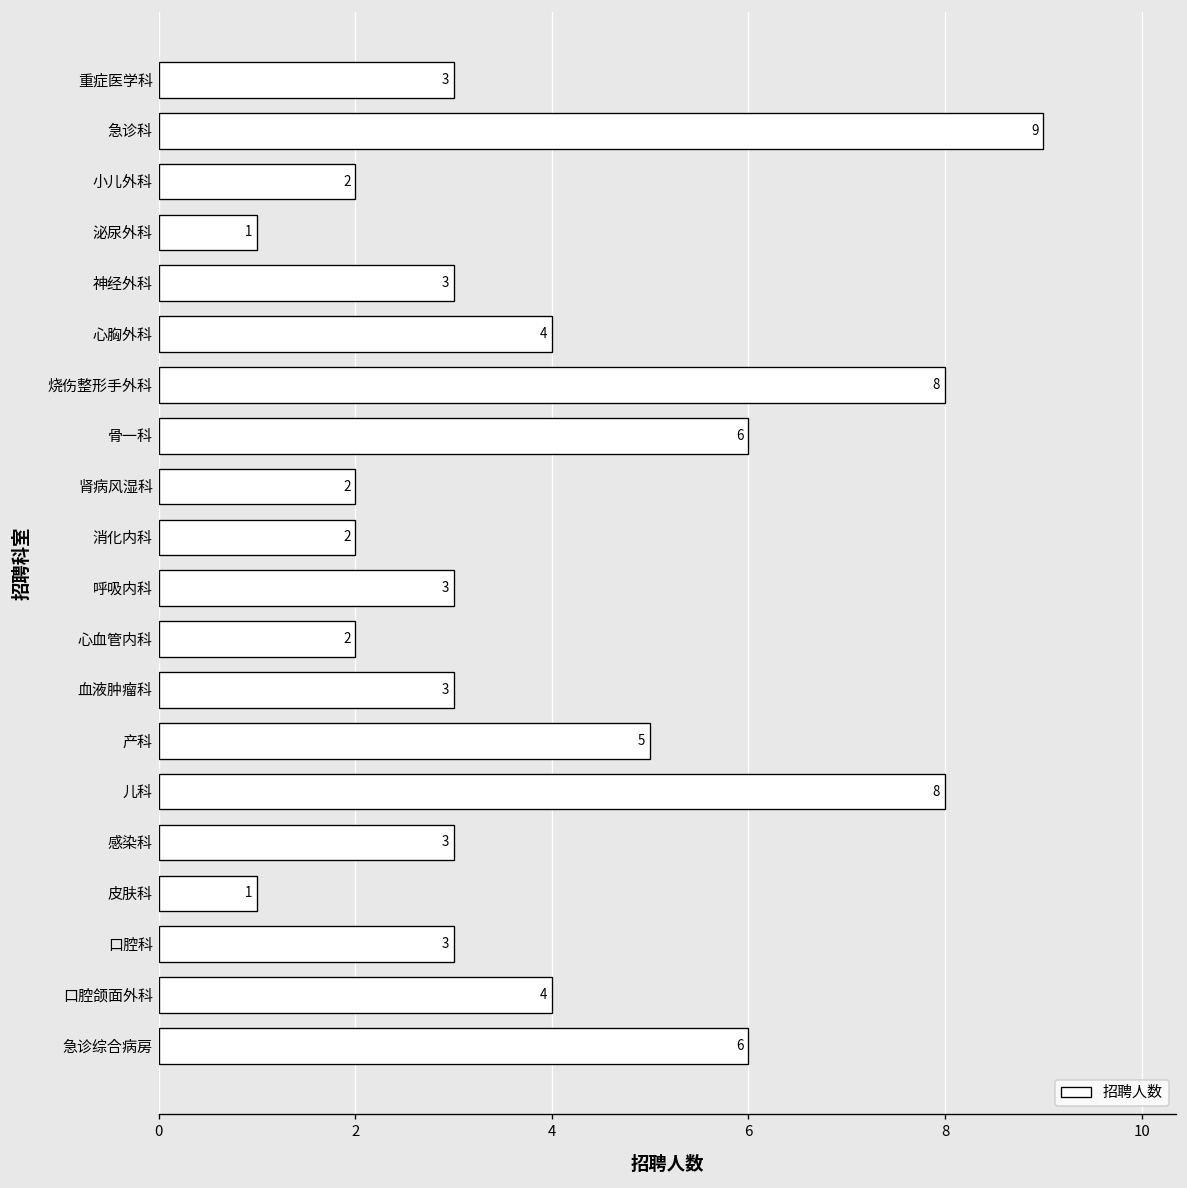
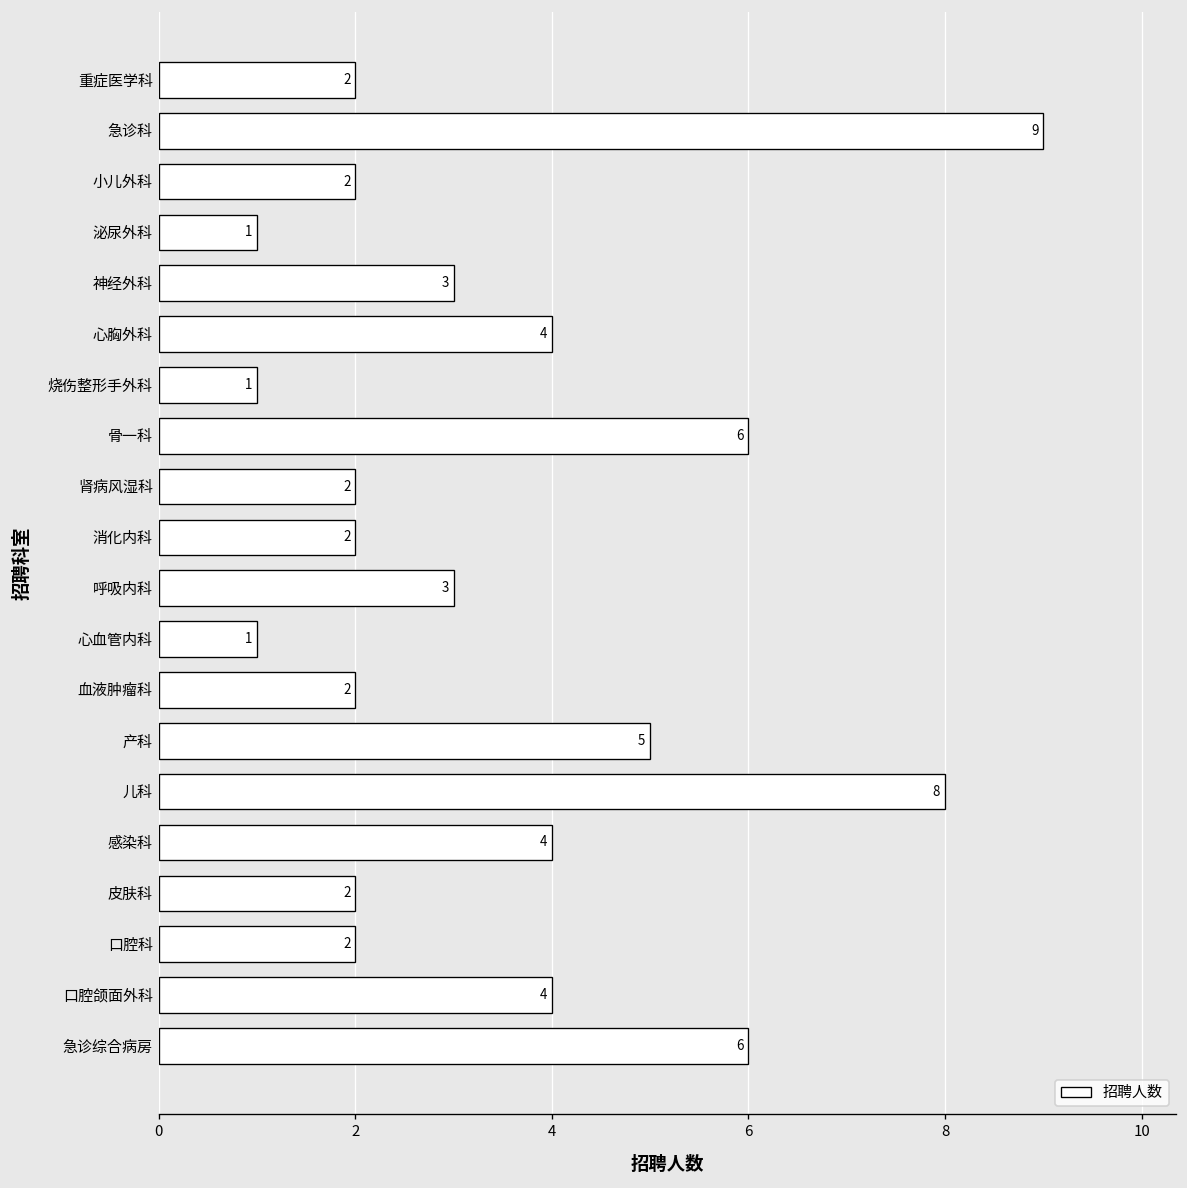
  {
-   "重症医学科": 3,
+   "重症医学科": 2,
    "急诊科": 9,
    "小儿外科": 2,
    "泌尿外科": 1,
    "神经外科": 3,
    "心胸外科": 4,
-   "烧伤整形手外科": 8,
+   "烧伤整形手外科": 1,
    "骨一科": 6,
    "肾病风湿科": 2,
    "消化内科": 2,
    "呼吸内科": 3,
-   "心血管内科": 2,
-   "血液肿瘤科": 3,
+   "心血管内科": 1,
+   "血液肿瘤科": 2,
    "产科": 5,
    "儿科": 8,
-   "感染科": 3,
-   "皮肤科": 1,
-   "口腔科": 3,
+   "感染科": 4,
+   "皮肤科": 2,
+   "口腔科": 2,
    "口腔颌面外科": 4,
    "急诊综合病房": 6
  }
